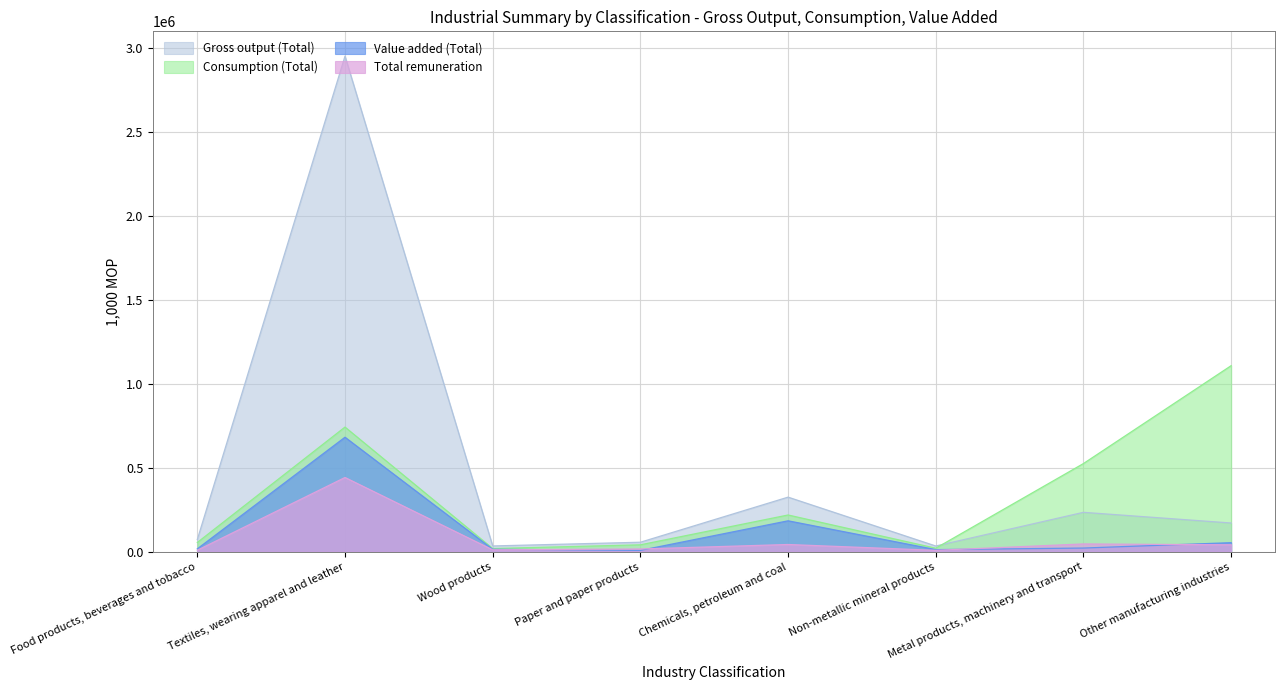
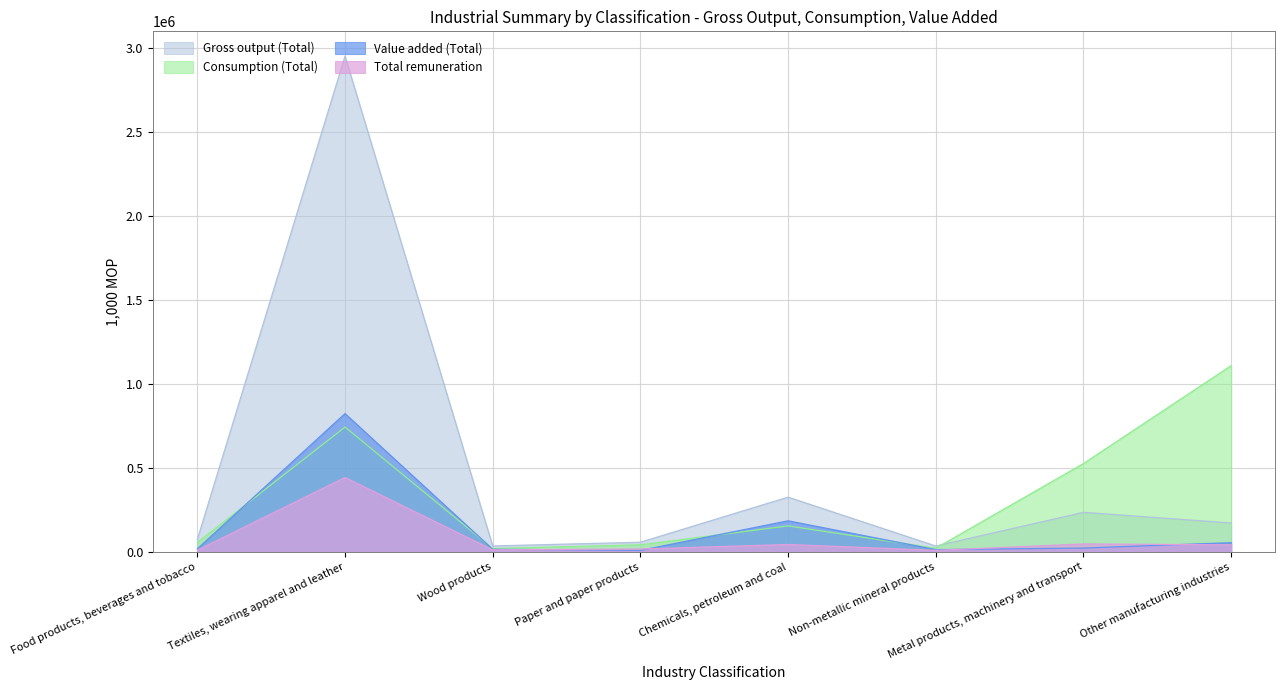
  {
    "Consumption (Total)": {
      "Food products, beverages and tobacco": 60000,
      "Textiles, wearing apparel and leather": 740000,
      "Paper and paper products": 40000,
-     "Chemicals, petroleum and coal": 220000,
+     "Chemicals, petroleum and coal": 150000,
      "Metal products, machinery and transport": 530000,
      "Other manufacturing industries": 1110000
    },
    "Value added (Total)": {
-     "Textiles, wearing apparel and leather": 680000,
+     "Textiles, wearing apparel and leather": 820000,
      "Chemicals, petroleum and coal": 180000,
      "Metal products, machinery and transport": 20000
    }
  }
